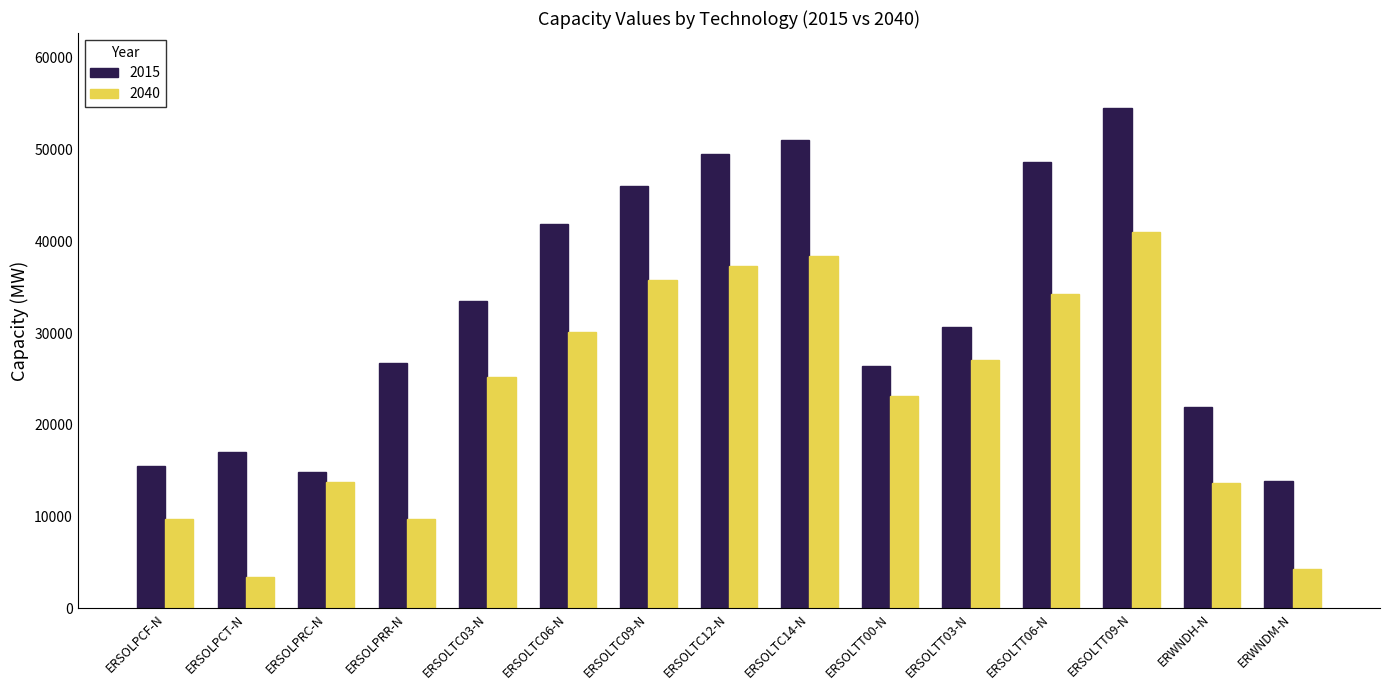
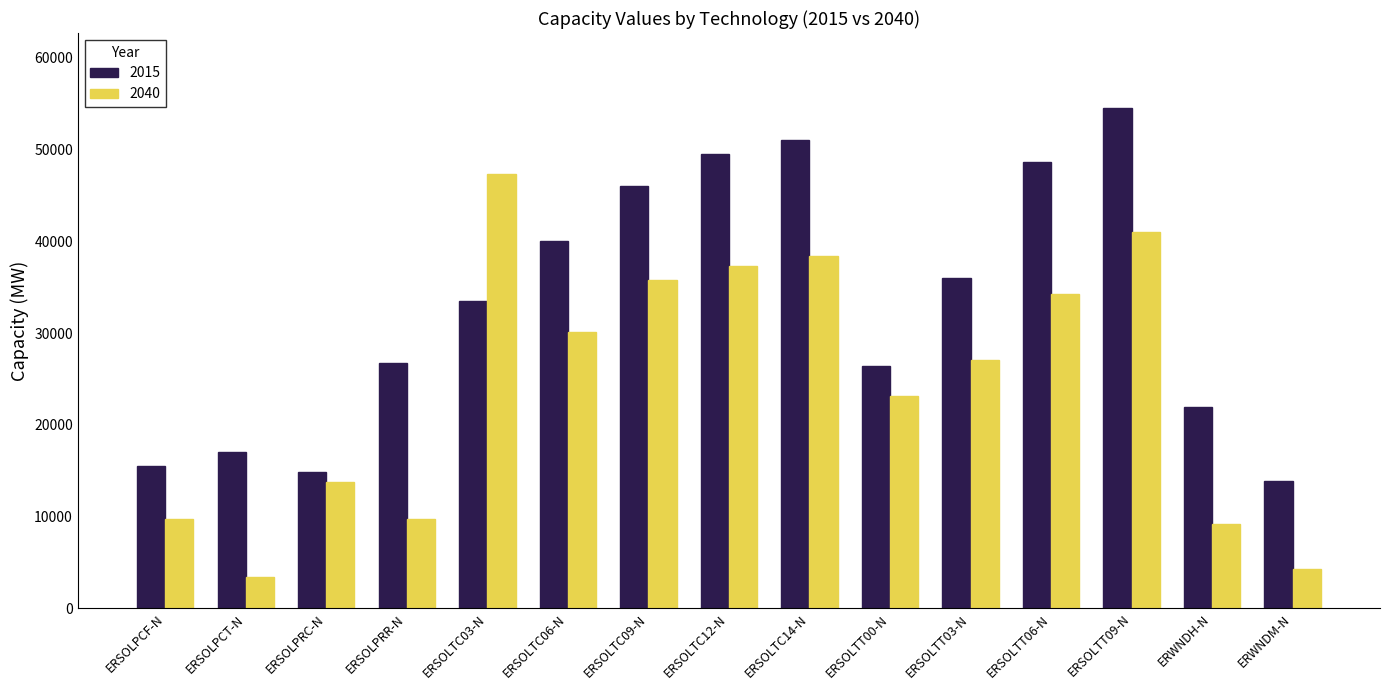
  {
    "2015": {
      "ERSOLPCF-N": 15000,
      "ERSOLPCT-N": 17000,
      "ERSOLPRC-N": 15000,
      "ERSOLPRR-N": 27000,
      "ERSOLTC03-N": 33000,
-     "ERSOLTC06-N": 42000,
+     "ERSOLTC06-N": 40000,
      "ERSOLTC09-N": 46000,
      "ERSOLTC12-N": 50000,
      "ERSOLTC14-N": 51000,
      "ERSOLTT00-N": 26000,
-     "ERSOLTT03-N": 31000,
+     "ERSOLTT03-N": 36000,
      "ERSOLTT06-N": 49000,
      "ERSOLTT09-N": 55000,
      "ERWNDH-N": 22000,
      "ERWNDM-N": 14000
    },
    "2040": {
      "ERSOLPCF-N": 10000,
      "ERSOLPCT-N": 3000,
      "ERSOLPRC-N": 14000,
      "ERSOLPRR-N": 10000,
-     "ERSOLTC03-N": 25000,
+     "ERSOLTC03-N": 47000,
      "ERSOLTC06-N": 30000,
      "ERSOLTC09-N": 36000,
      "ERSOLTC12-N": 37000,
      "ERSOLTC14-N": 38000,
      "ERSOLTT00-N": 23000,
      "ERSOLTT03-N": 27000,
      "ERSOLTT06-N": 34000,
      "ERSOLTT09-N": 41000,
-     "ERWNDH-N": 14000,
+     "ERWNDH-N": 9000,
      "ERWNDM-N": 4000
    }
  }
